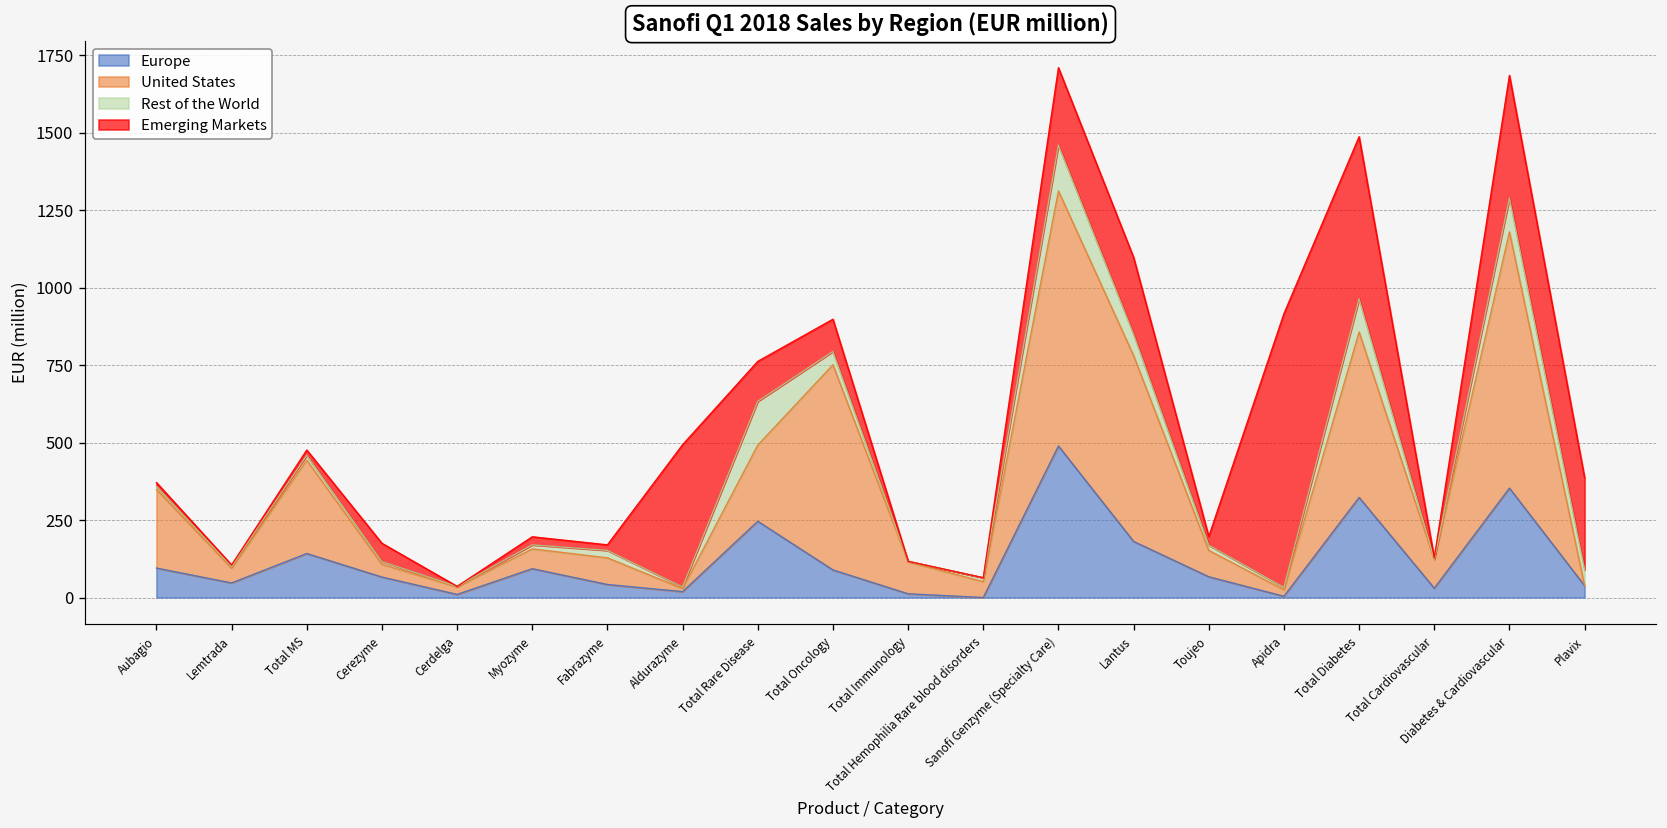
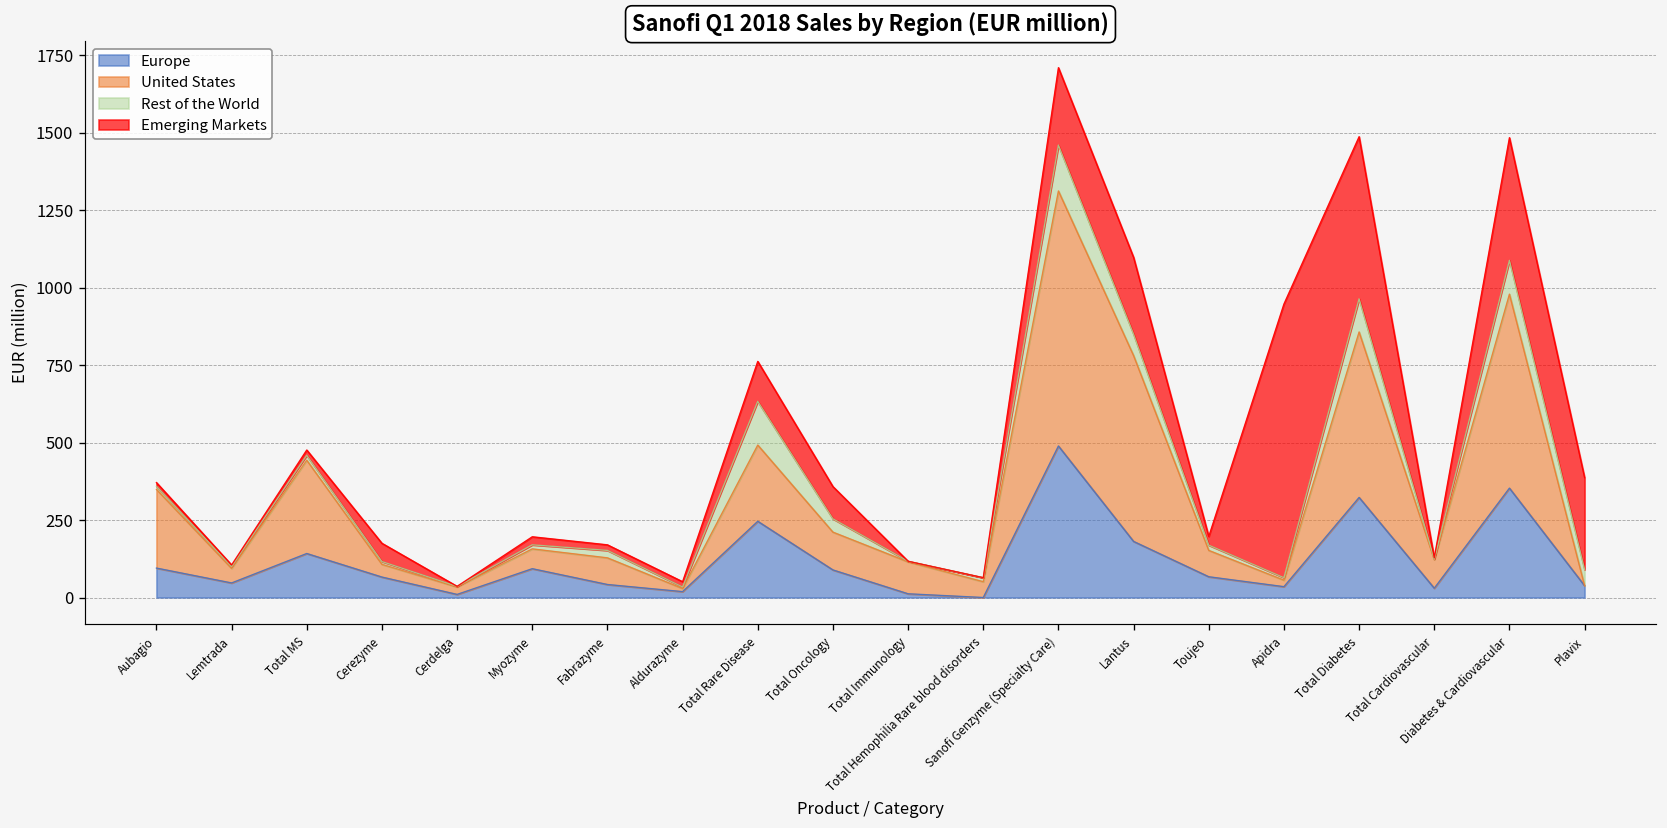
  {
    "Europe": {
      "Aubagio": 100,
      "Lemtrada": 50,
      "Total MS": 140,
      "Cerezyme": 70,
      "Cerdelga": 10,
      "Myozyme": 90,
      "Fabrazyme": 40,
      "Aldurazyme": 20,
      "Total Rare Disease": 250,
      "Total Oncology": 90,
      "Total Immunology": 10,
      "Total Hemophilia Rare blood disorders": 0,
      "Sanofi Genzyme (Specialty Care)": 490,
      "Lantus": 180,
      "Toujeo": 70,
-     "Apidra": 0,
+     "Apidra": 40,
      "Total Diabetes": 320,
      "Total Cardiovascular": 30,
      "Diabetes & Cardiovascular": 350
    },
    "United States": {
      "Aubagio": 250,
      "Total MS": 300,
      "Myozyme": 60,
      "Fabrazyme": 90,
      "Total Rare Disease": 250,
-     "Total Oncology": 660,
+     "Total Oncology": 120,
      "Total Hemophilia Rare blood disorders": 50,
      "Sanofi Genzyme (Specialty Care)": 820,
      "Lantus": 600,
      "Toujeo": 90,
      "Total Diabetes": 530,
-     "Diabetes & Cardiovascular": 830
+     "Diabetes & Cardiovascular": 630
    },
    "Rest of the World": {
      "Aubagio": 10,
      "Total MS": 20,
      "Myozyme": 10,
      "Fabrazyme": 20,
      "Total Rare Disease": 140,
      "Total Oncology": 40,
      "Sanofi Genzyme (Specialty Care)": 150,
      "Lantus": 70,
      "Toujeo": 20,
      "Total Diabetes": 110,
      "Diabetes & Cardiovascular": 110,
      "Plavix": 50
    },
    "Emerging Markets": {
      "Aubagio": 10,
      "Total MS": 20,
      "Cerezyme": 60,
      "Myozyme": 30,
      "Fabrazyme": 20,
-     "Aldurazyme": 460,
+     "Aldurazyme": 20,
      "Total Rare Disease": 130,
      "Total Oncology": 100,
      "Sanofi Genzyme (Specialty Care)": 250,
      "Lantus": 250,
      "Toujeo": 30,
      "Apidra": 880,
      "Total Diabetes": 520,
      "Diabetes & Cardiovascular": 400,
      "Plavix": 300
    }
  }
